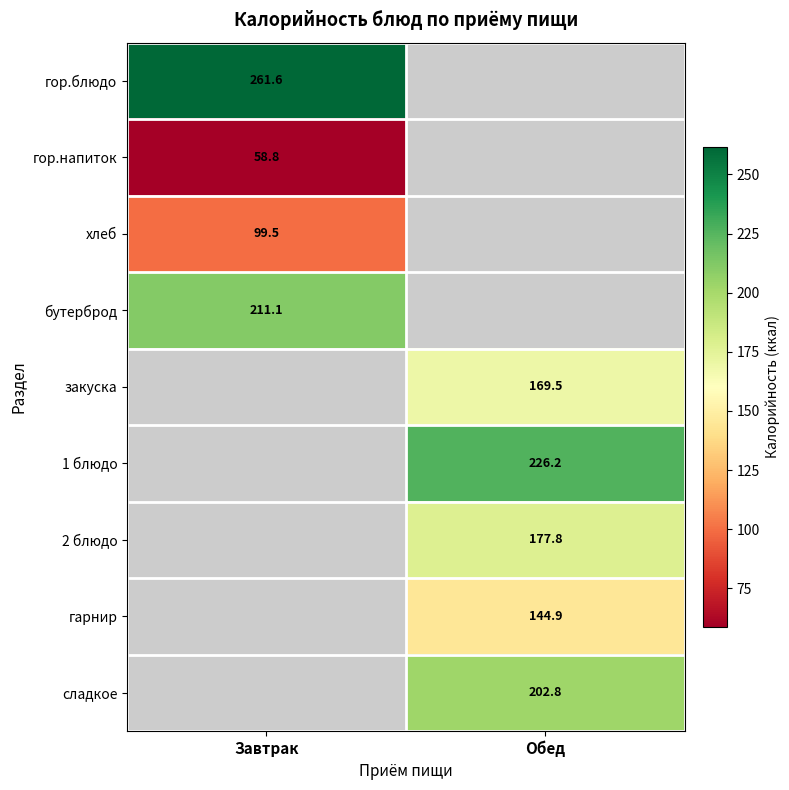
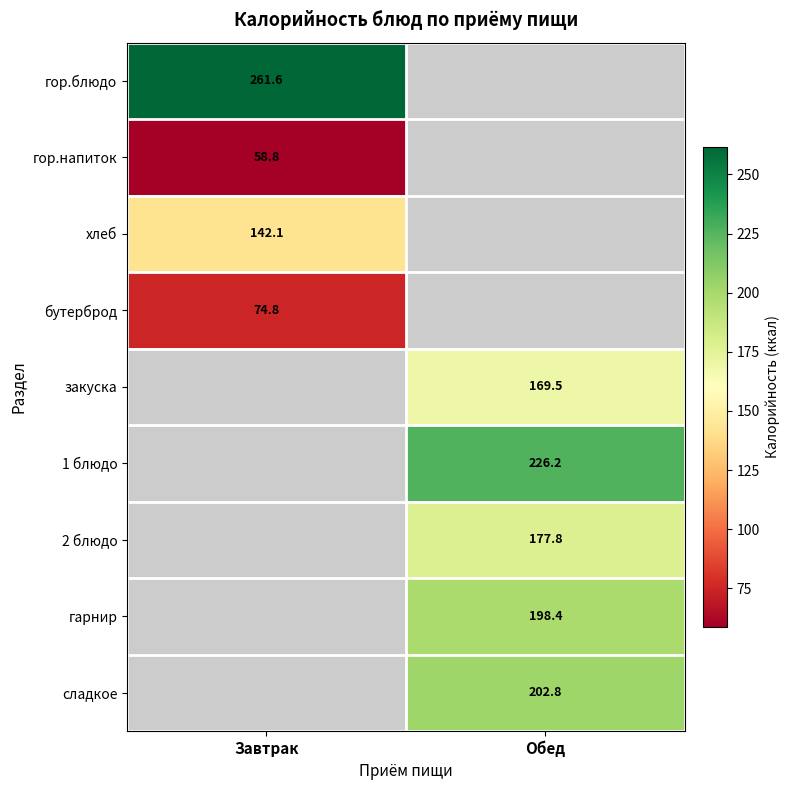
  {
    "гор.блюдо": {
      "Завтрак": 261.6
    },
    "гор.напиток": {
      "Завтрак": 58.8
    },
    "хлеб": {
-     "Завтрак": 99.5
+     "Завтрак": 142.1
    },
    "бутерброд": {
-     "Завтрак": 211.1
+     "Завтрак": 74.8
    },
    "закуска": {
      "Обед": 169.5
    },
    "1 блюдо": {
      "Обед": 226.2
    },
    "2 блюдо": {
      "Обед": 177.8
    },
    "гарнир": {
-     "Обед": 144.9
+     "Обед": 198.4
    },
    "сладкое": {
      "Обед": 202.8
    }
  }
